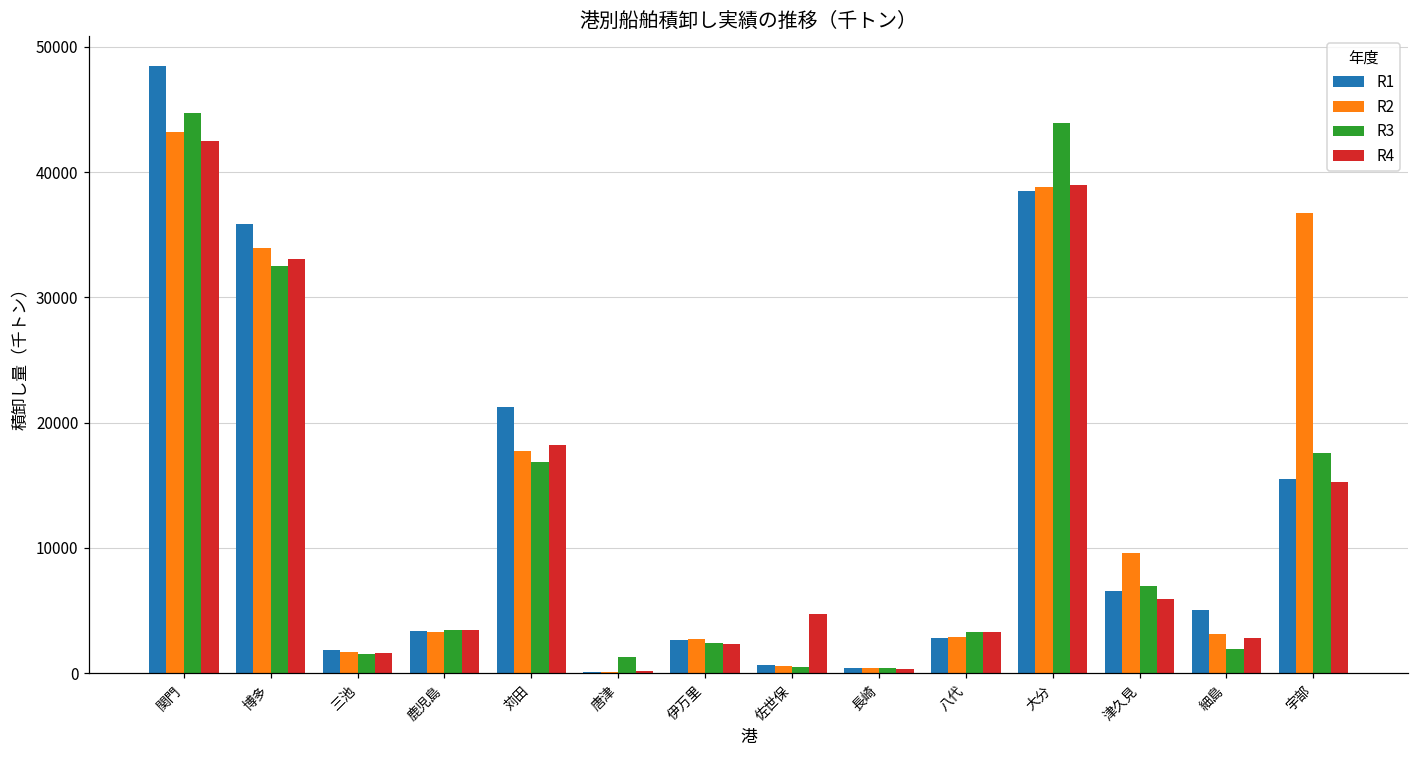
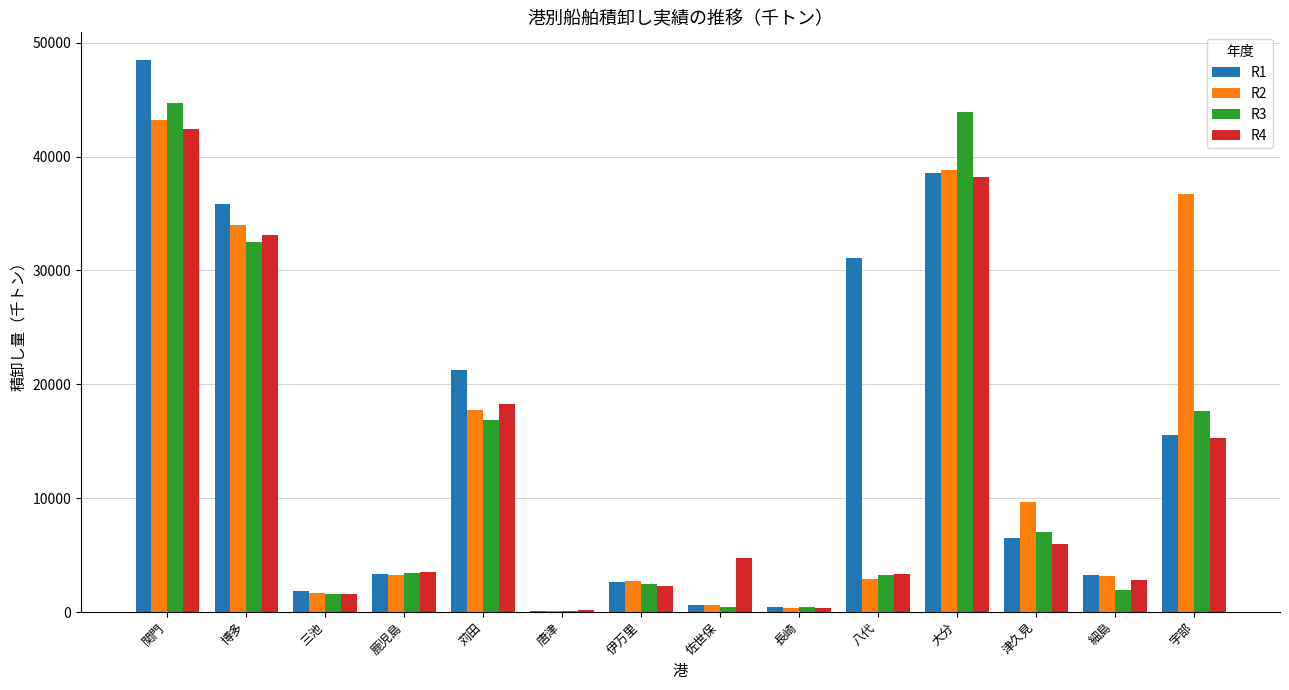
  {
    "R1": {
      "関門": 48500,
      "博多": 35900,
      "三池": 1800,
      "鹿児島": 3400,
      "苅田": 21300,
      "伊万里": 2600,
      "佐世保": 600,
      "長崎": 400,
-     "八代": 2800,
+     "八代": 31100,
      "大分": 38500,
      "津久見": 6500,
-     "細島": 5000,
+     "細島": 3200,
      "宇部": 15500
    },
    "R2": {
      "関門": 43200,
      "博多": 34000,
      "三池": 1700,
      "鹿児島": 3300,
      "苅田": 17700,
      "伊万里": 2700,
      "佐世保": 600,
      "長崎": 400,
      "八代": 2900,
      "大分": 38800,
      "津久見": 9600,
      "細島": 3100,
      "宇部": 36700
    },
    "R3": {
      "関門": 44700,
      "博多": 32500,
      "三池": 1600,
      "鹿児島": 3400,
      "苅田": 16800,
-     "唐津": 1300,
+     "唐津": 100,
      "伊万里": 2400,
      "佐世保": 500,
      "長崎": 400,
      "八代": 3300,
      "大分": 43900,
      "津久見": 7000,
      "細島": 1900,
      "宇部": 17600
    },
    "R4": {
      "関門": 42500,
      "博多": 33100,
      "三池": 1600,
      "鹿児島": 3500,
      "苅田": 18300,
      "伊万里": 2300,
      "佐世保": 4700,
      "長崎": 400,
      "八代": 3300,
-     "大分": 39000,
+     "大分": 38200,
      "津久見": 5900,
      "細島": 2800,
      "宇部": 15200
    }
  }
